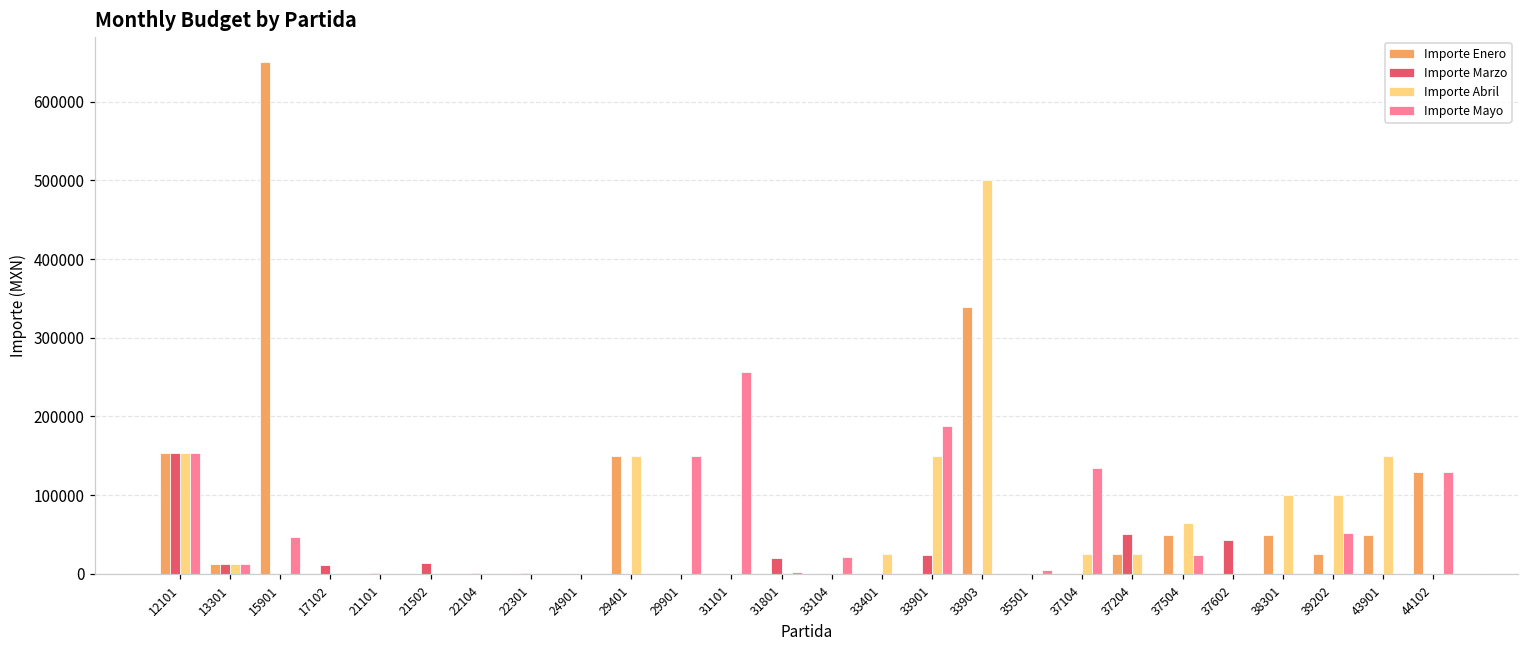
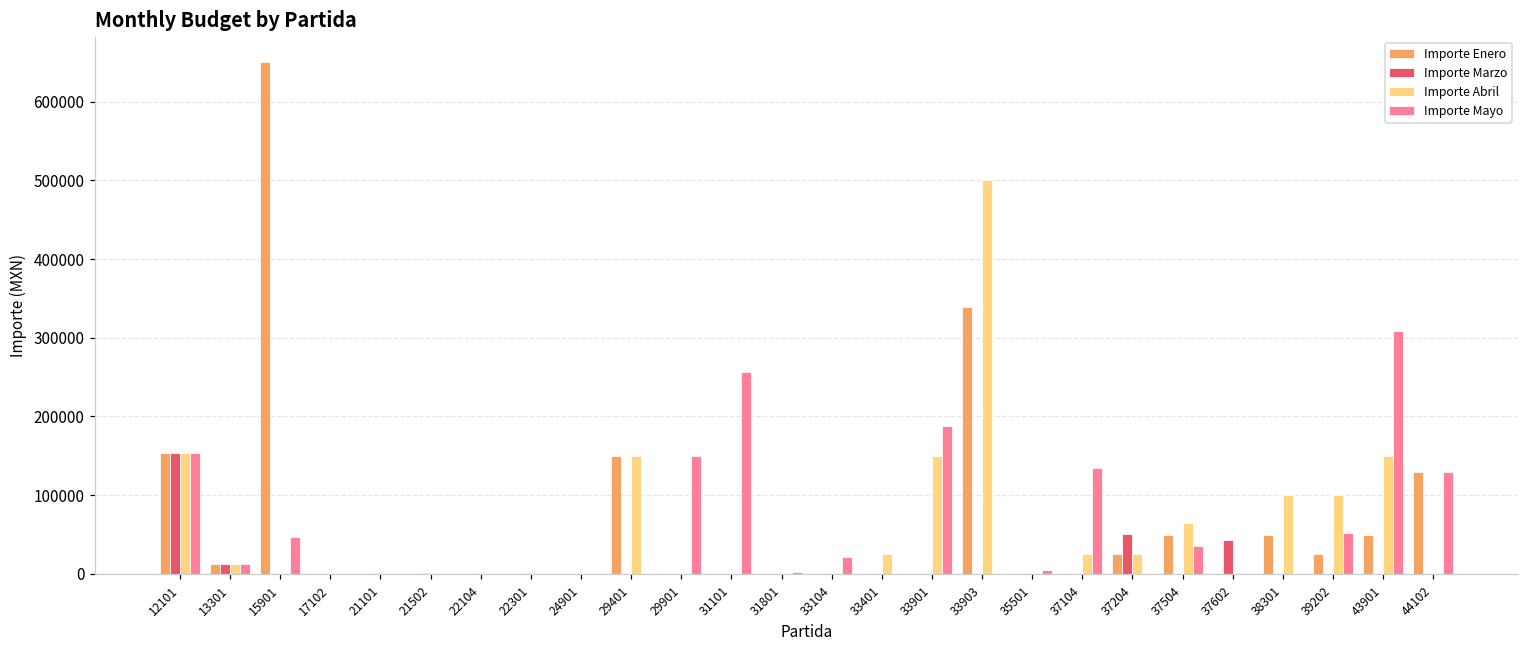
  {
    "Importe Marzo": {
      "12101": 150000,
      "13301": 10000,
      "15901": 0,
-     "17102": 10000,
-     "21502": 10000,
+     "17102": 0,
+     "21502": 0,
      "24901": 0,
      "29401": 0,
      "29901": 0,
      "31101": 0,
-     "31801": 20000,
+     "31801": 0,
      "33104": 0,
      "33401": 0,
-     "33901": 20000,
+     "33901": 0,
      "33903": 0,
      "35501": 0,
      "37104": 0,
      "37204": 50000,
      "37504": 0,
      "37602": 40000,
      "38301": 0,
      "39202": 0,
      "43901": 0,
      "44102": 0
    },
    "Importe Mayo": {
      "12101": 150000,
      "13301": 10000,
      "15901": 50000,
      "17102": 0,
      "21101": 0,
      "21502": 0,
      "22104": 0,
      "22301": 0,
      "24901": 0,
      "29401": 0,
      "29901": 150000,
      "31101": 260000,
      "33104": 20000,
      "33401": 0,
      "33901": 190000,
      "33903": 0,
      "35501": 10000,
      "37104": 130000,
      "37204": 0,
-     "37504": 20000,
+     "37504": 40000,
      "37602": 0,
      "38301": 0,
      "39202": 50000,
-     "43901": 0,
+     "43901": 310000,
      "44102": 130000
    }
  }
